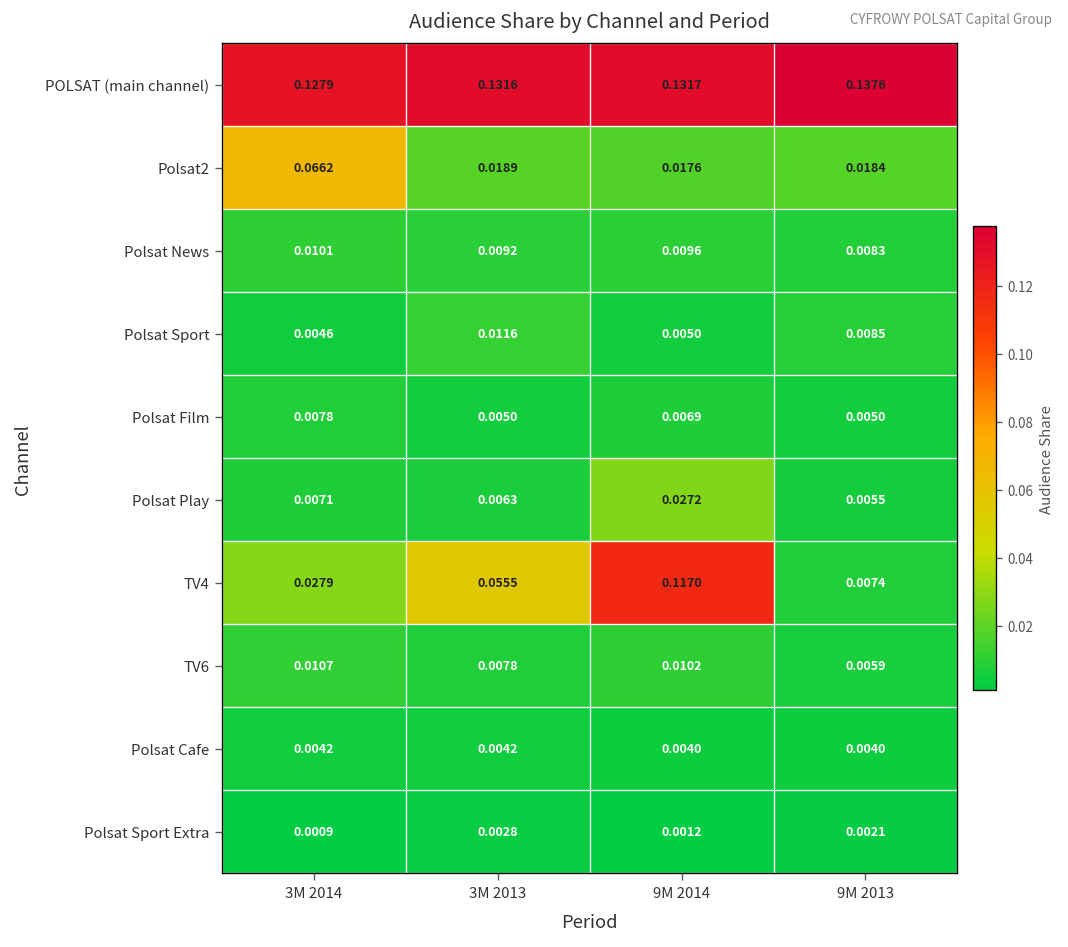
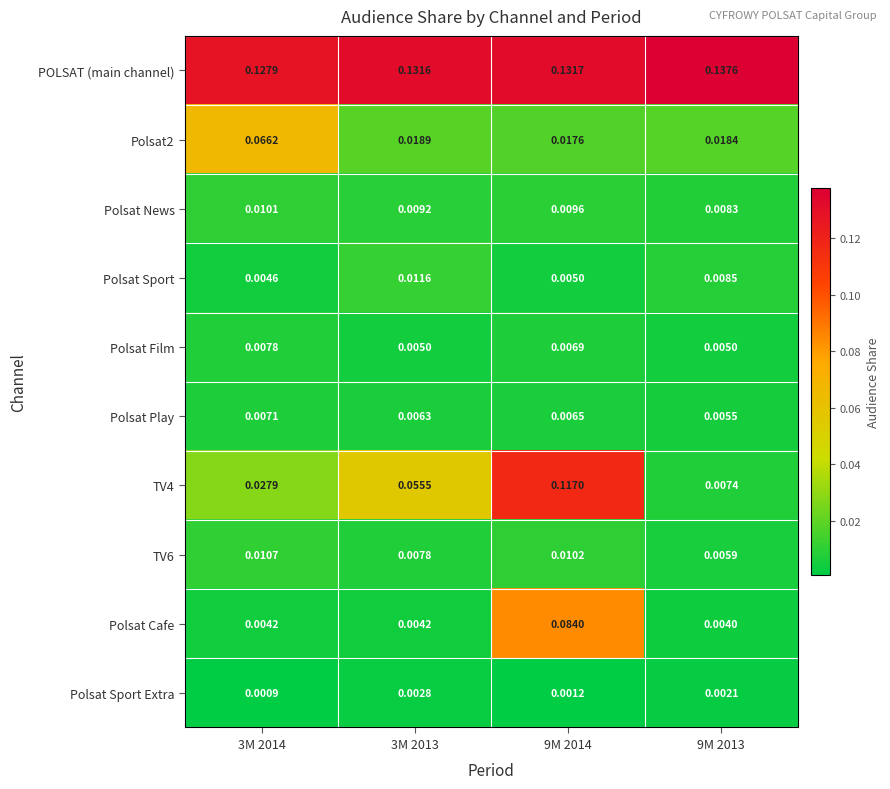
  {
    "POLSAT (main channel)": {
      "3M 2014": 0.1279,
      "3M 2013": 0.1316,
      "9M 2014": 0.1317,
      "9M 2013": 0.1376
    },
    "Polsat2": {
      "3M 2014": 0.0662,
      "3M 2013": 0.0189,
      "9M 2014": 0.0176,
      "9M 2013": 0.0184
    },
    "Polsat News": {
      "3M 2014": 0.0101,
      "3M 2013": 0.0092,
      "9M 2014": 0.0096,
      "9M 2013": 0.0083
    },
    "Polsat Sport": {
      "3M 2014": 0.0046,
      "3M 2013": 0.0116,
      "9M 2014": 0.0050,
      "9M 2013": 0.0085
    },
    "Polsat Film": {
      "3M 2014": 0.0078,
      "3M 2013": 0.0050,
      "9M 2014": 0.0069,
      "9M 2013": 0.0050
    },
    "Polsat Play": {
      "3M 2014": 0.0071,
      "3M 2013": 0.0063,
-     "9M 2014": 0.0272,
+     "9M 2014": 0.0065,
      "9M 2013": 0.0055
    },
    "TV4": {
      "3M 2014": 0.0279,
      "3M 2013": 0.0555,
      "9M 2014": 0.1170,
      "9M 2013": 0.0074
    },
    "TV6": {
      "3M 2014": 0.0107,
      "3M 2013": 0.0078,
      "9M 2014": 0.0102,
      "9M 2013": 0.0059
    },
    "Polsat Cafe": {
      "3M 2014": 0.0042,
      "3M 2013": 0.0042,
-     "9M 2014": 0.0040,
+     "9M 2014": 0.0840,
      "9M 2013": 0.0040
    },
    "Polsat Sport Extra": {
      "3M 2014": 0.0009,
      "3M 2013": 0.0028,
      "9M 2014": 0.0012,
      "9M 2013": 0.0021
    }
  }
